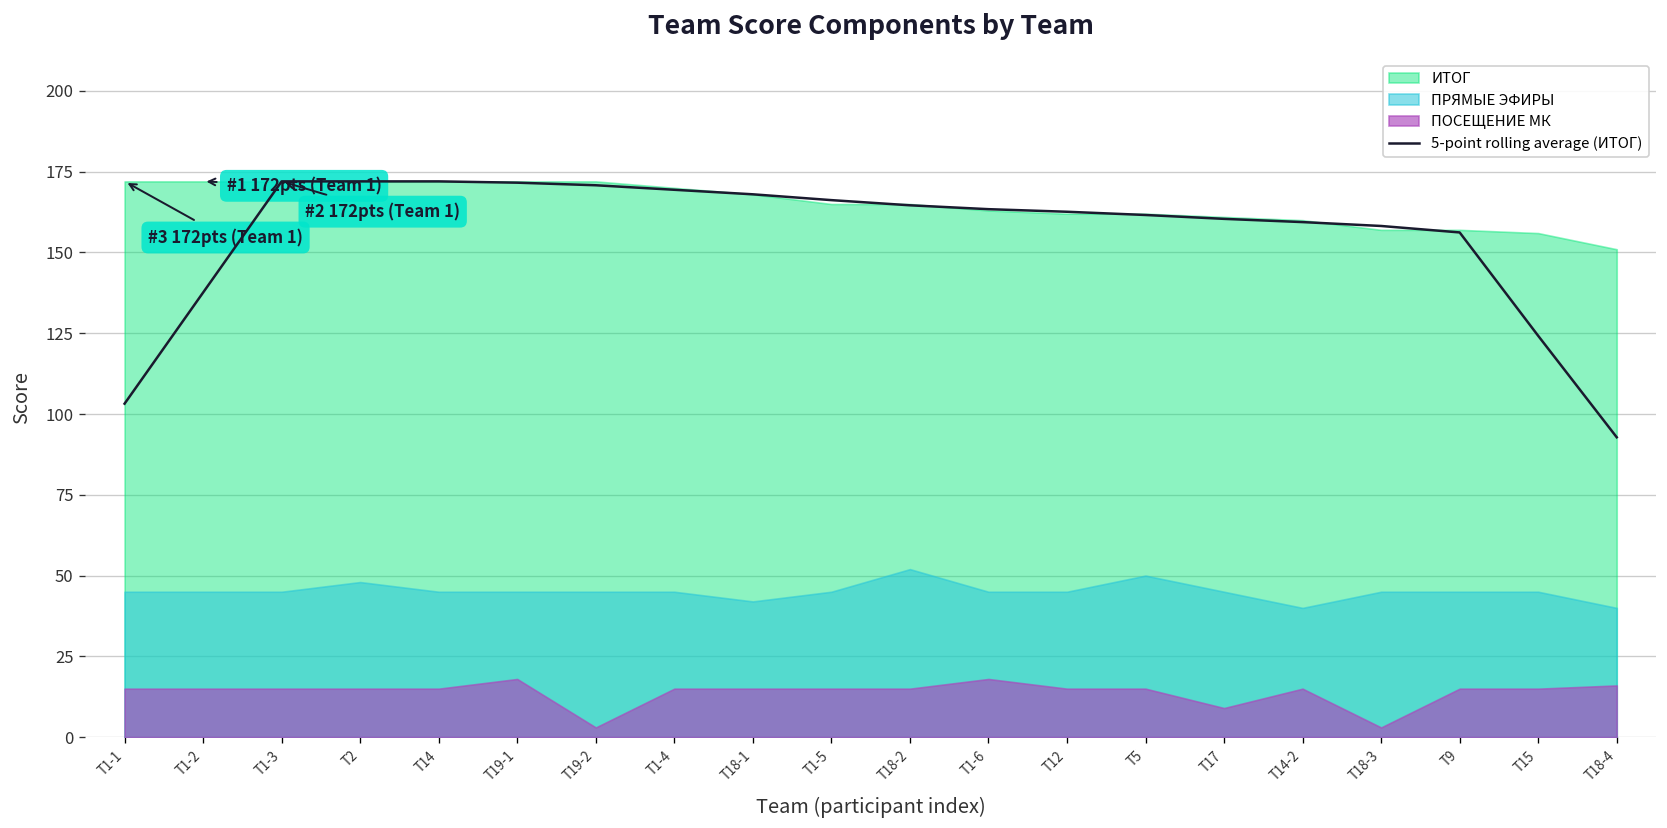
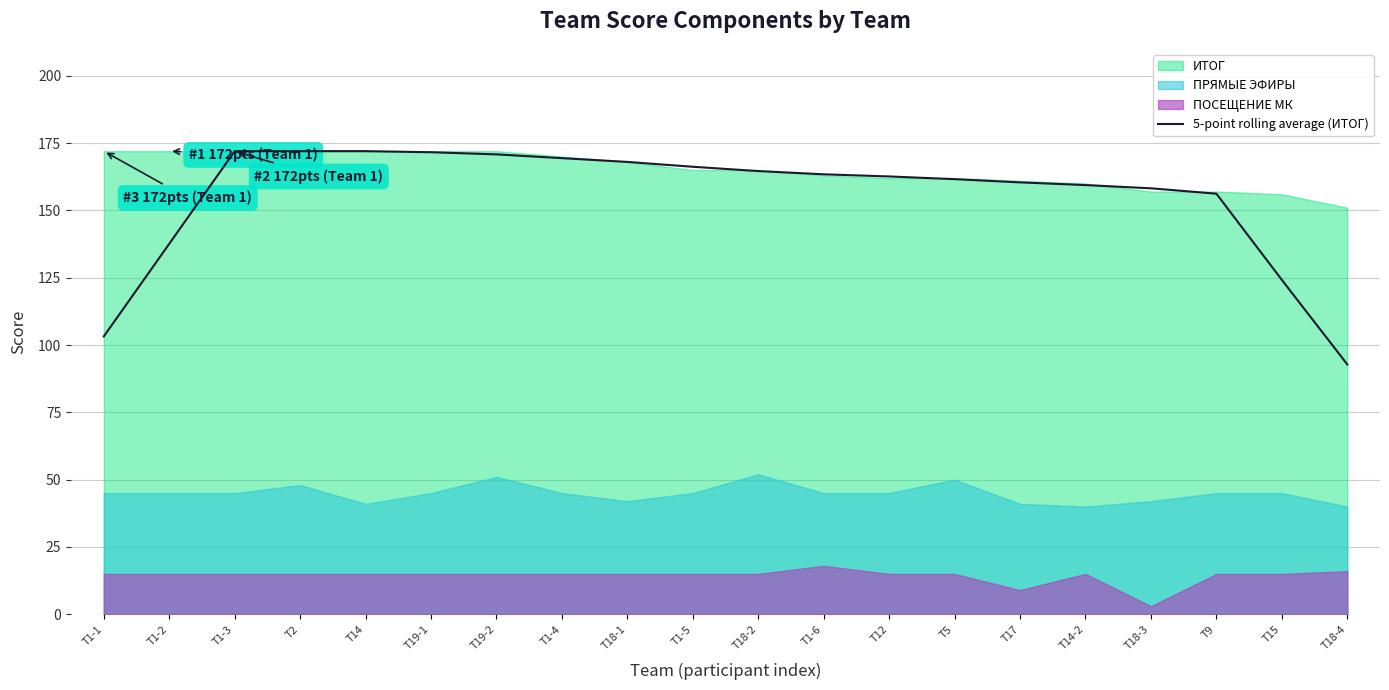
  {
    "5-point rolling average (ИТОГ)": {
      "T1-1": 103,
      "T1-2": 138,
      "T19-2": 171,
      "T1-5": 166,
      "T18-3": 158,
      "T15": 124,
      "T18-4": 93
    },
    "ИТОГ": {
      "T1-1": 172,
      "T19-2": 172,
      "T1-5": 165,
      "T18-3": 157,
      "T15": 156,
      "T18-4": 151
    },
    "ПРЯМЫЕ ЭФИРЫ": {
      "T1-1": 45,
      "T1-2": 45,
      "T1-3": 45,
      "T2": 48,
-     "T14": 45,
+     "T14": 41,
      "T19-1": 45,
-     "T19-2": 45,
+     "T19-2": 51,
      "T1-4": 45,
      "T18-1": 42,
      "T1-5": 45,
      "T18-2": 52,
      "T1-6": 45,
      "T12": 45,
      "T5": 50,
-     "T17": 45,
+     "T17": 41,
      "T14-2": 40,
-     "T18-3": 45,
+     "T18-3": 42,
      "T9": 45,
      "T15": 45,
      "T18-4": 40
    },
    "ПОСЕЩЕНИЕ МК": {
      "T1-1": 15,
      "T1-2": 15,
      "T1-3": 15,
      "T2": 15,
      "T14": 15,
-     "T19-1": 18,
-     "T19-2": 3,
+     "T19-1": 15,
+     "T19-2": 15,
      "T1-4": 15,
      "T18-1": 15,
      "T1-5": 15,
      "T18-2": 15,
      "T1-6": 18,
      "T12": 15,
      "T5": 15,
      "T17": 9,
      "T14-2": 15,
      "T18-3": 3,
      "T9": 15,
      "T15": 15,
      "T18-4": 16
    }
  }
